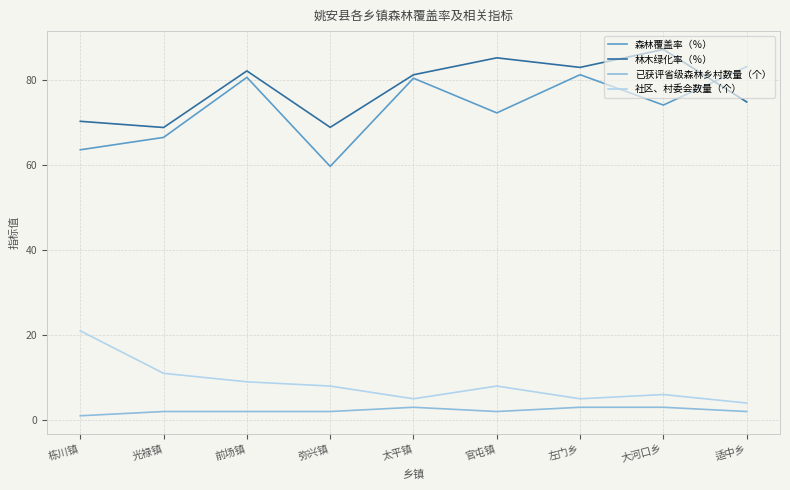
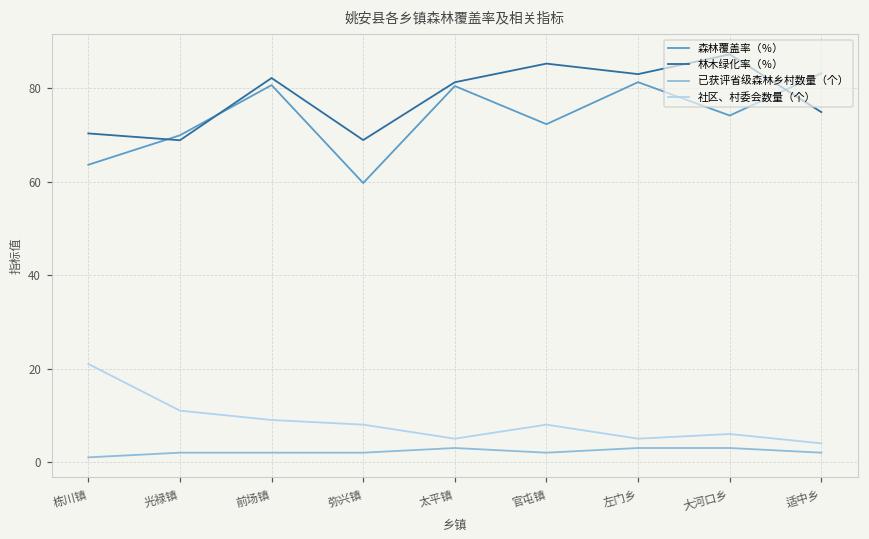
  {
    "森林覆盖率（％）": {
      "栋川镇": 64,
-     "光禄镇": 67,
+     "光禄镇": 70,
      "前场镇": 81,
      "弥兴镇": 60,
      "太平镇": 81,
      "官屯镇": 72,
      "左门乡": 81,
      "大河口乡": 74
    },
    "林木绿化率（％）": {
      "栋川镇": 70,
      "光禄镇": 69,
      "前场镇": 82,
      "弥兴镇": 69,
      "太平镇": 81,
      "官屯镇": 85,
      "左门乡": 83,
      "适中乡": 75
    }
  }
